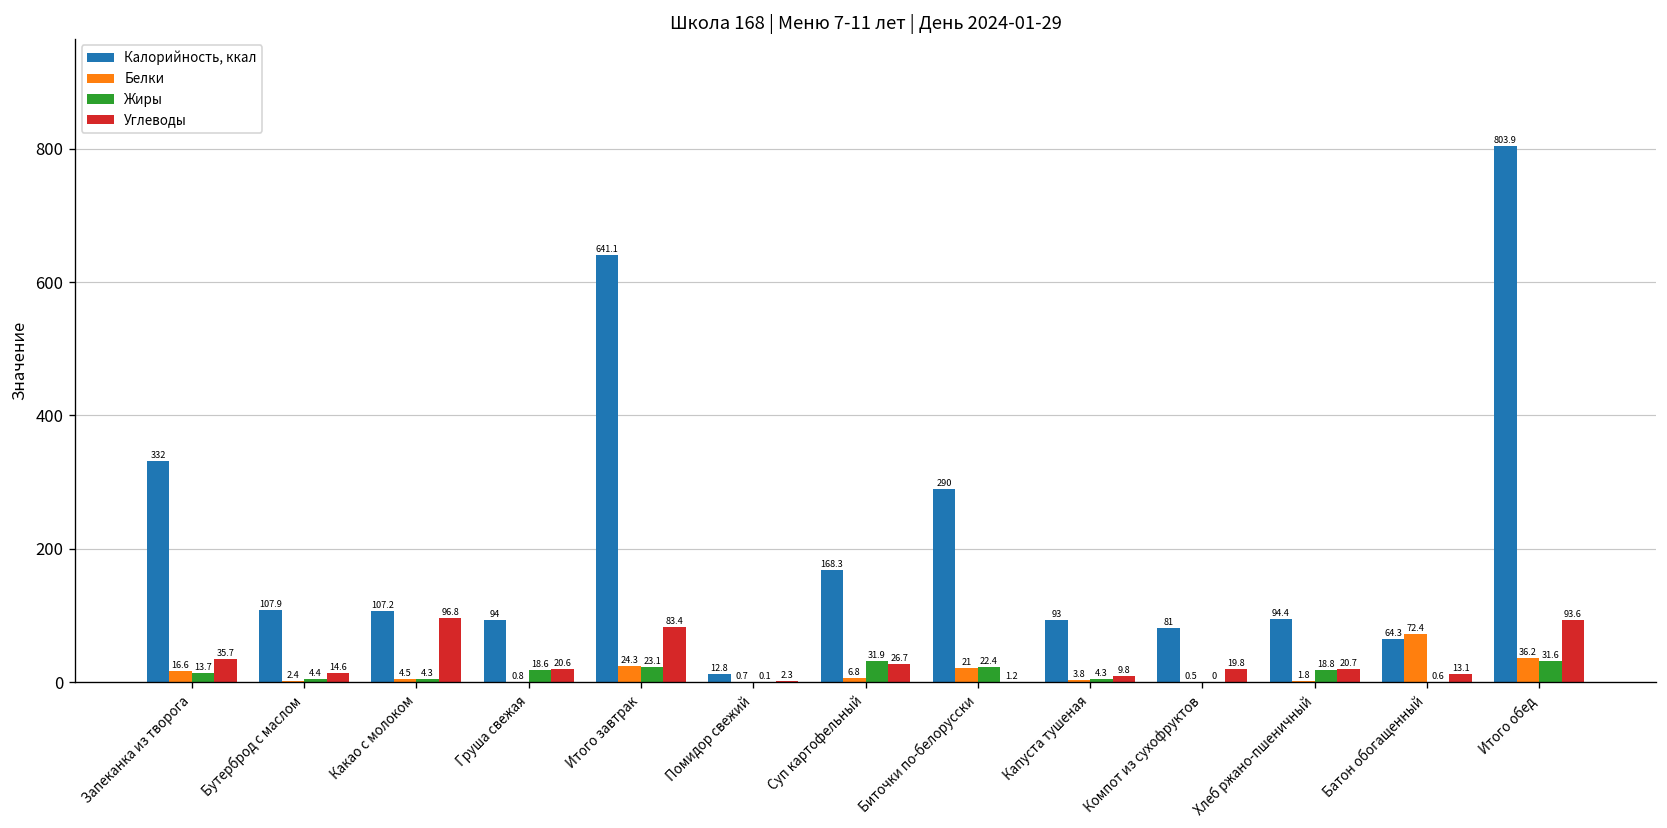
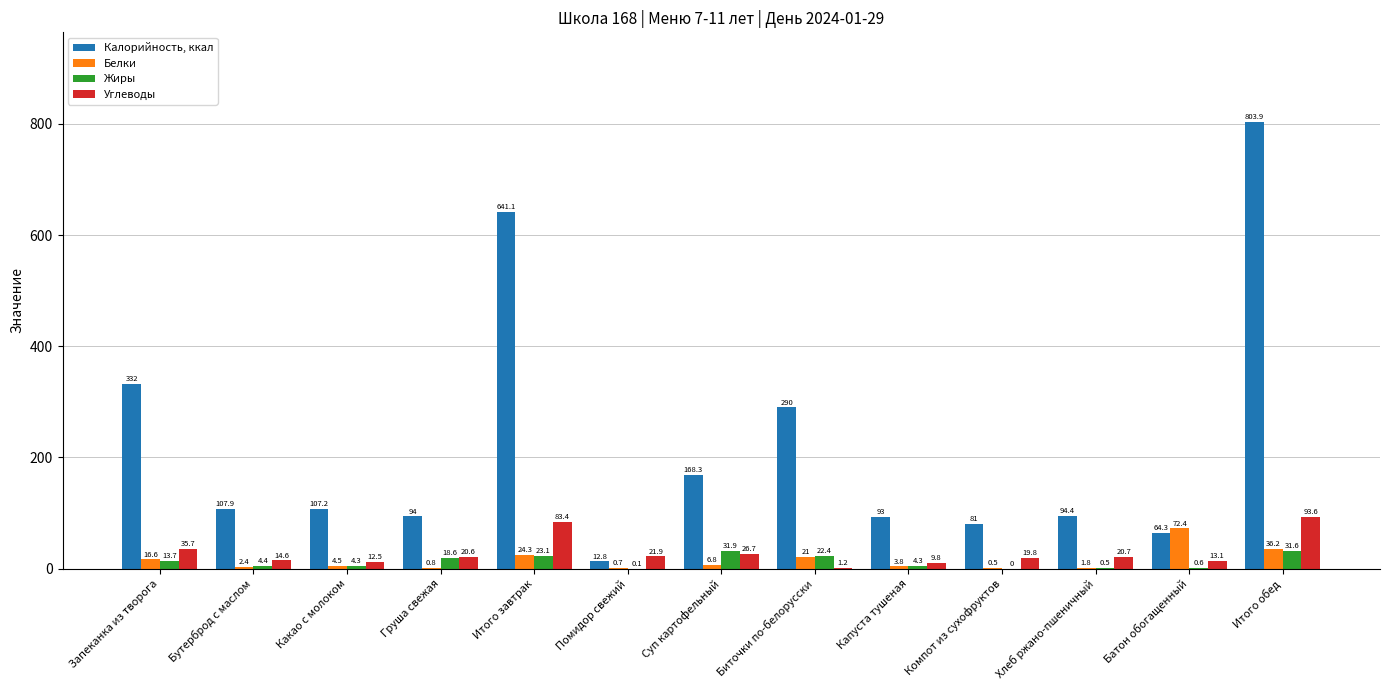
  {
    "Калорийность, ккал": {
      "Запеканка из творога": 332,
      "Бутерброд с маслом": 107.9,
      "Какао с молоком": 107.2,
      "Груша свежая": 94,
      "Итого завтрак": 641.1,
      "Помидор свежий": 12.8,
      "Суп картофельный": 168.3,
      "Биточки по-белорусски": 290,
      "Капуста тушеная": 93,
      "Компот из сухофруктов": 81,
      "Хлеб ржано-пшеничный": 94.4,
      "Батон обогащенный": 64.3,
      "Итого обед": 803.9
    },
    "Белки": {
      "Запеканка из творога": 16.6,
      "Бутерброд с маслом": 2.4,
      "Какао с молоком": 4.5,
      "Груша свежая": 0.8,
      "Итого завтрак": 24.3,
      "Помидор свежий": 0.7,
      "Суп картофельный": 6.8,
      "Биточки по-белорусски": 21,
      "Капуста тушеная": 3.8,
      "Компот из сухофруктов": 0.5,
      "Хлеб ржано-пшеничный": 1.8,
      "Батон обогащенный": 72.4,
      "Итого обед": 36.2
    },
    "Жиры": {
      "Запеканка из творога": 13.7,
      "Бутерброд с маслом": 4.4,
      "Какао с молоком": 4.3,
      "Груша свежая": 18.6,
      "Итого завтрак": 23.1,
      "Помидор свежий": 0.1,
      "Суп картофельный": 31.9,
      "Биточки по-белорусски": 22.4,
      "Капуста тушеная": 4.3,
      "Компот из сухофруктов": 0,
-     "Хлеб ржано-пшеничный": 18.8,
+     "Хлеб ржано-пшеничный": 0.5,
      "Батон обогащенный": 0.6,
      "Итого обед": 31.6
    },
    "Углеводы": {
      "Запеканка из творога": 35.7,
      "Бутерброд с маслом": 14.6,
-     "Какао с молоком": 96.8,
+     "Какао с молоком": 12.5,
      "Груша свежая": 20.6,
      "Итого завтрак": 83.4,
-     "Помидор свежий": 2.3,
+     "Помидор свежий": 21.9,
      "Суп картофельный": 26.7,
      "Биточки по-белорусски": 1.2,
      "Капуста тушеная": 9.8,
      "Компот из сухофруктов": 19.8,
      "Хлеб ржано-пшеничный": 20.7,
      "Батон обогащенный": 13.1,
      "Итого обед": 93.6
    }
  }
